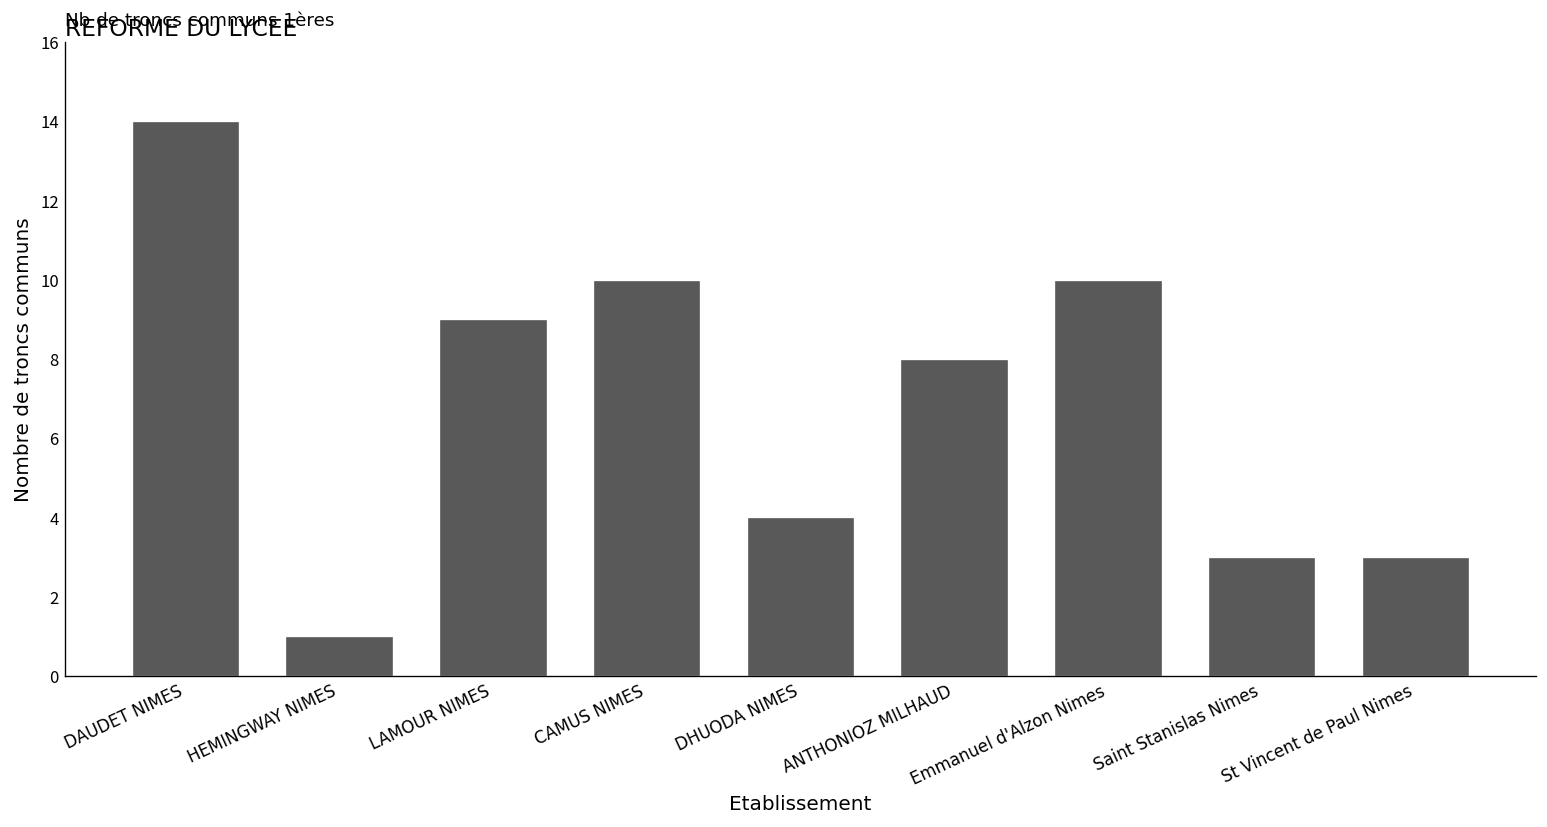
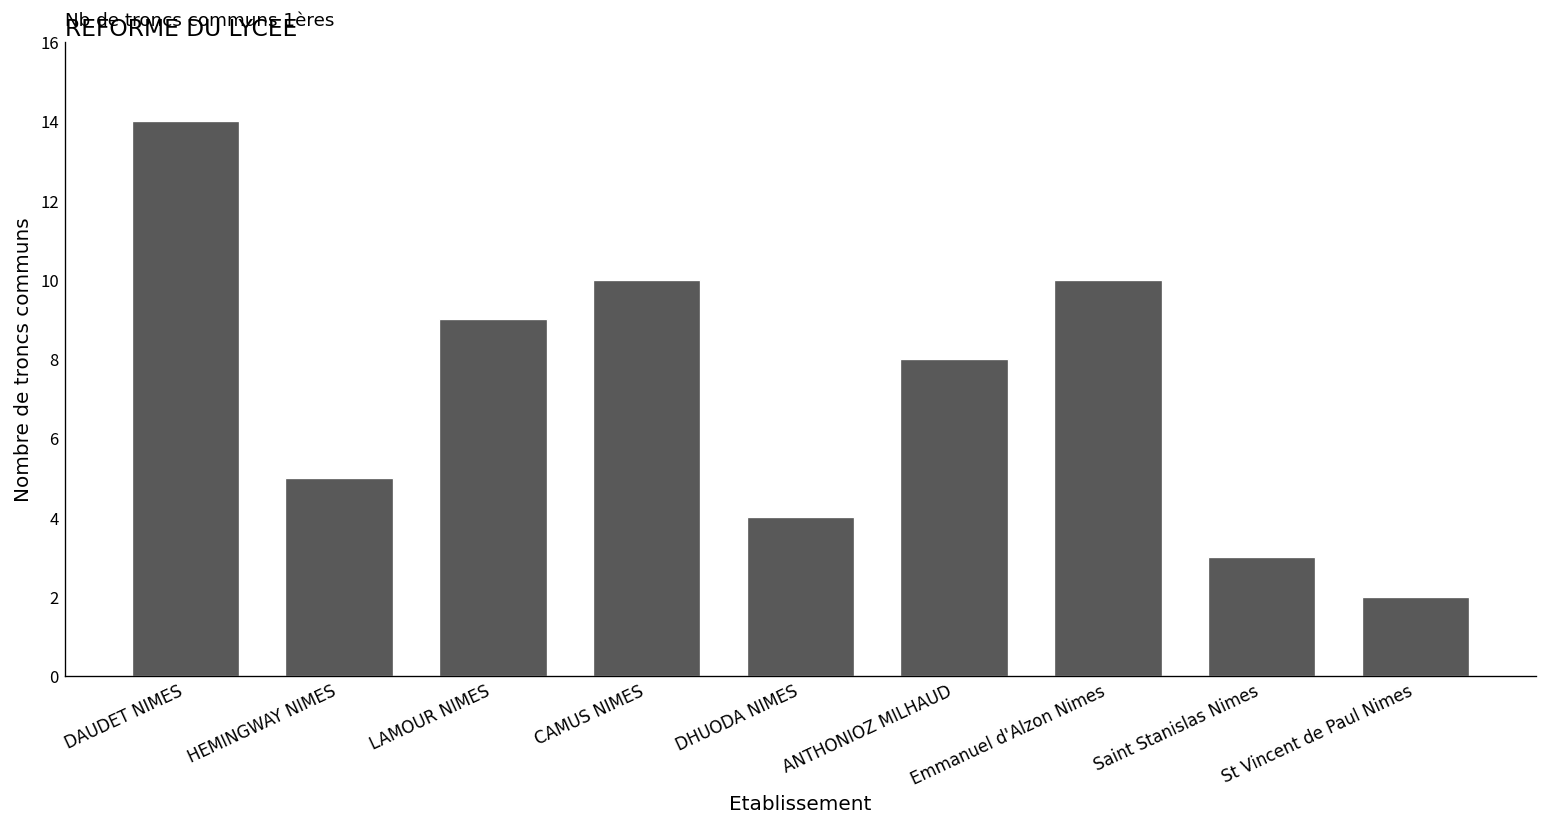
  {
    "DAUDET NIMES": 14,
-   "HEMINGWAY NIMES": 1,
+   "HEMINGWAY NIMES": 5,
    "LAMOUR NIMES": 9,
    "CAMUS NIMES": 10,
    "DHUODA NIMES": 4,
    "ANTHONIOZ MILHAUD": 8,
    "Emmanuel d'Alzon Nimes": 10,
    "Saint Stanislas Nimes": 3,
-   "St Vincent de Paul Nimes": 3
+   "St Vincent de Paul Nimes": 2
  }
